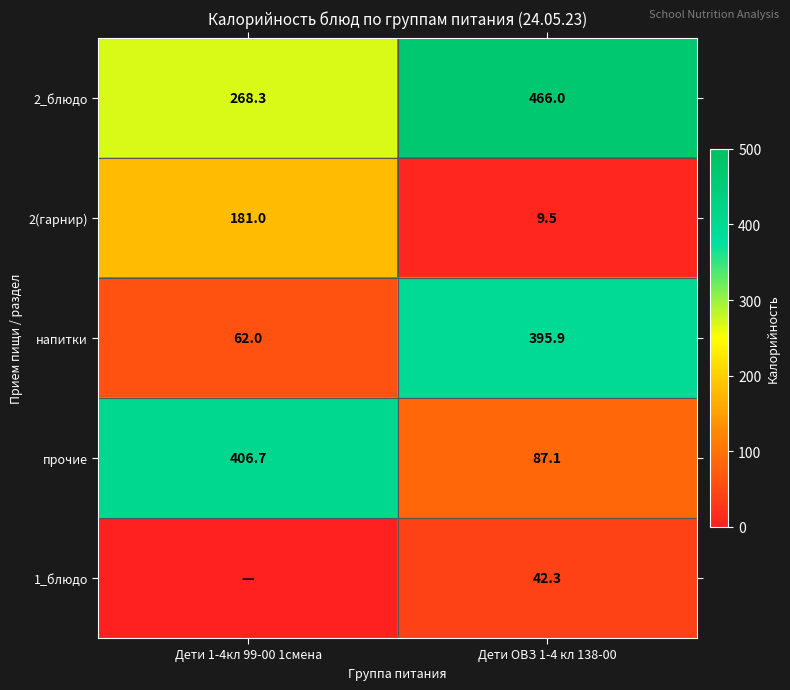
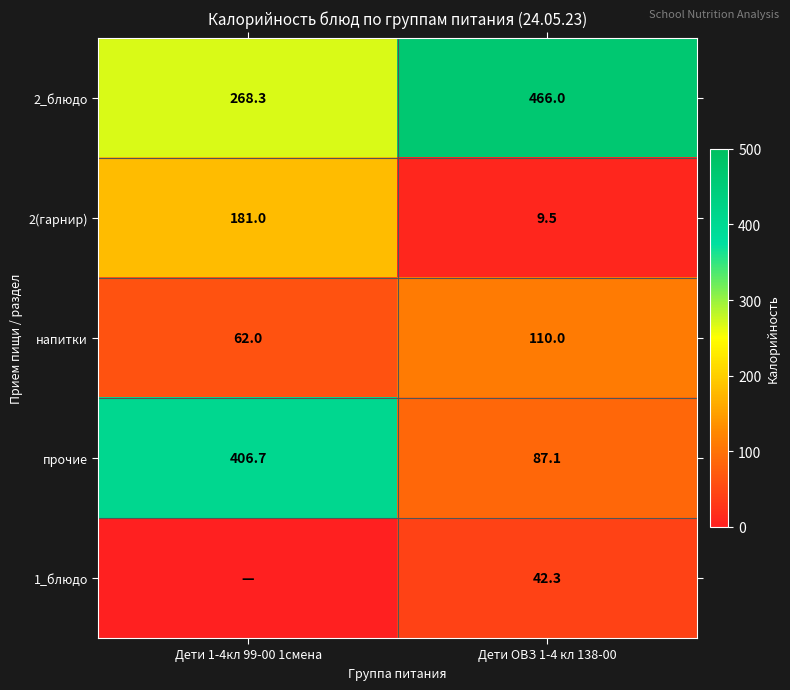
  {
    "2_блюдо": {
      "Дети 1-4кл 99-00 1смена": 268.3,
      "Дети ОВЗ 1-4 кл 138-00": 466.0
    },
    "2(гарнир)": {
      "Дети 1-4кл 99-00 1смена": 181.0,
      "Дети ОВЗ 1-4 кл 138-00": 9.5
    },
    "напитки": {
      "Дети 1-4кл 99-00 1смена": 62.0,
-     "Дети ОВЗ 1-4 кл 138-00": 395.9
+     "Дети ОВЗ 1-4 кл 138-00": 110.0
    },
    "прочие": {
      "Дети 1-4кл 99-00 1смена": 406.7,
      "Дети ОВЗ 1-4 кл 138-00": 87.1
    },
    "1_блюдо": {
      "Дети ОВЗ 1-4 кл 138-00": 42.3
    }
  }
